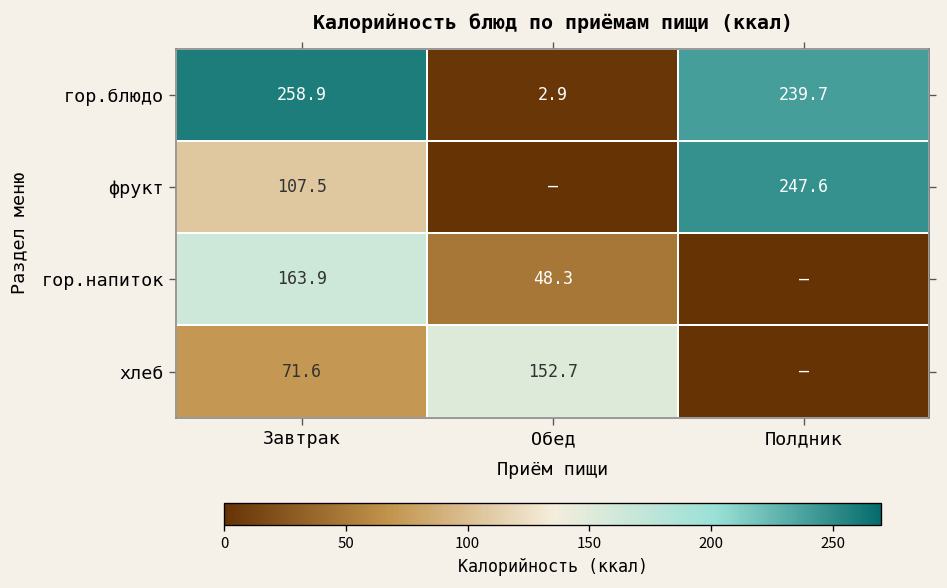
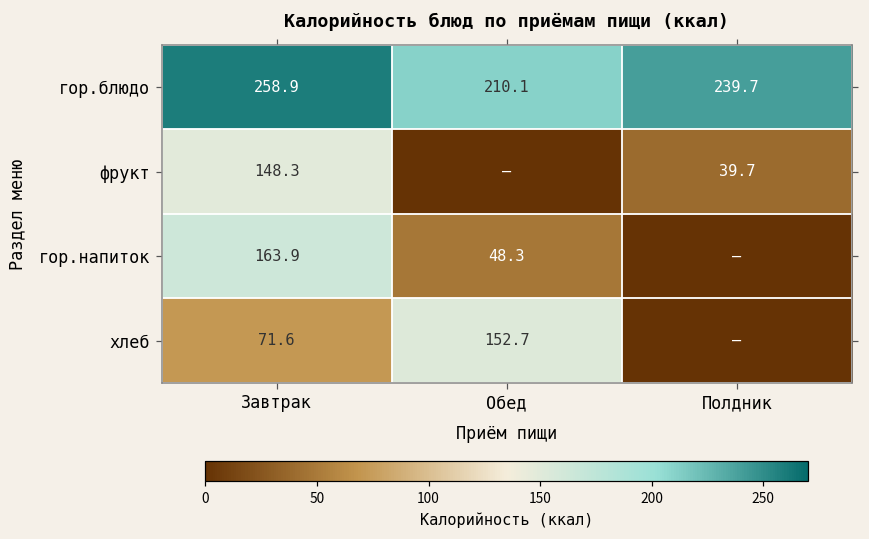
  {
    "гор.блюдо": {
      "Завтрак": 258.9,
-     "Обед": 2.9,
+     "Обед": 210.1,
      "Полдник": 239.7
    },
    "фрукт": {
-     "Завтрак": 107.5,
-     "Полдник": 247.6
+     "Завтрак": 148.3,
+     "Полдник": 39.7
    },
    "гор.напиток": {
      "Завтрак": 163.9,
      "Обед": 48.3
    },
    "хлеб": {
      "Завтрак": 71.6,
      "Обед": 152.7
    }
  }
